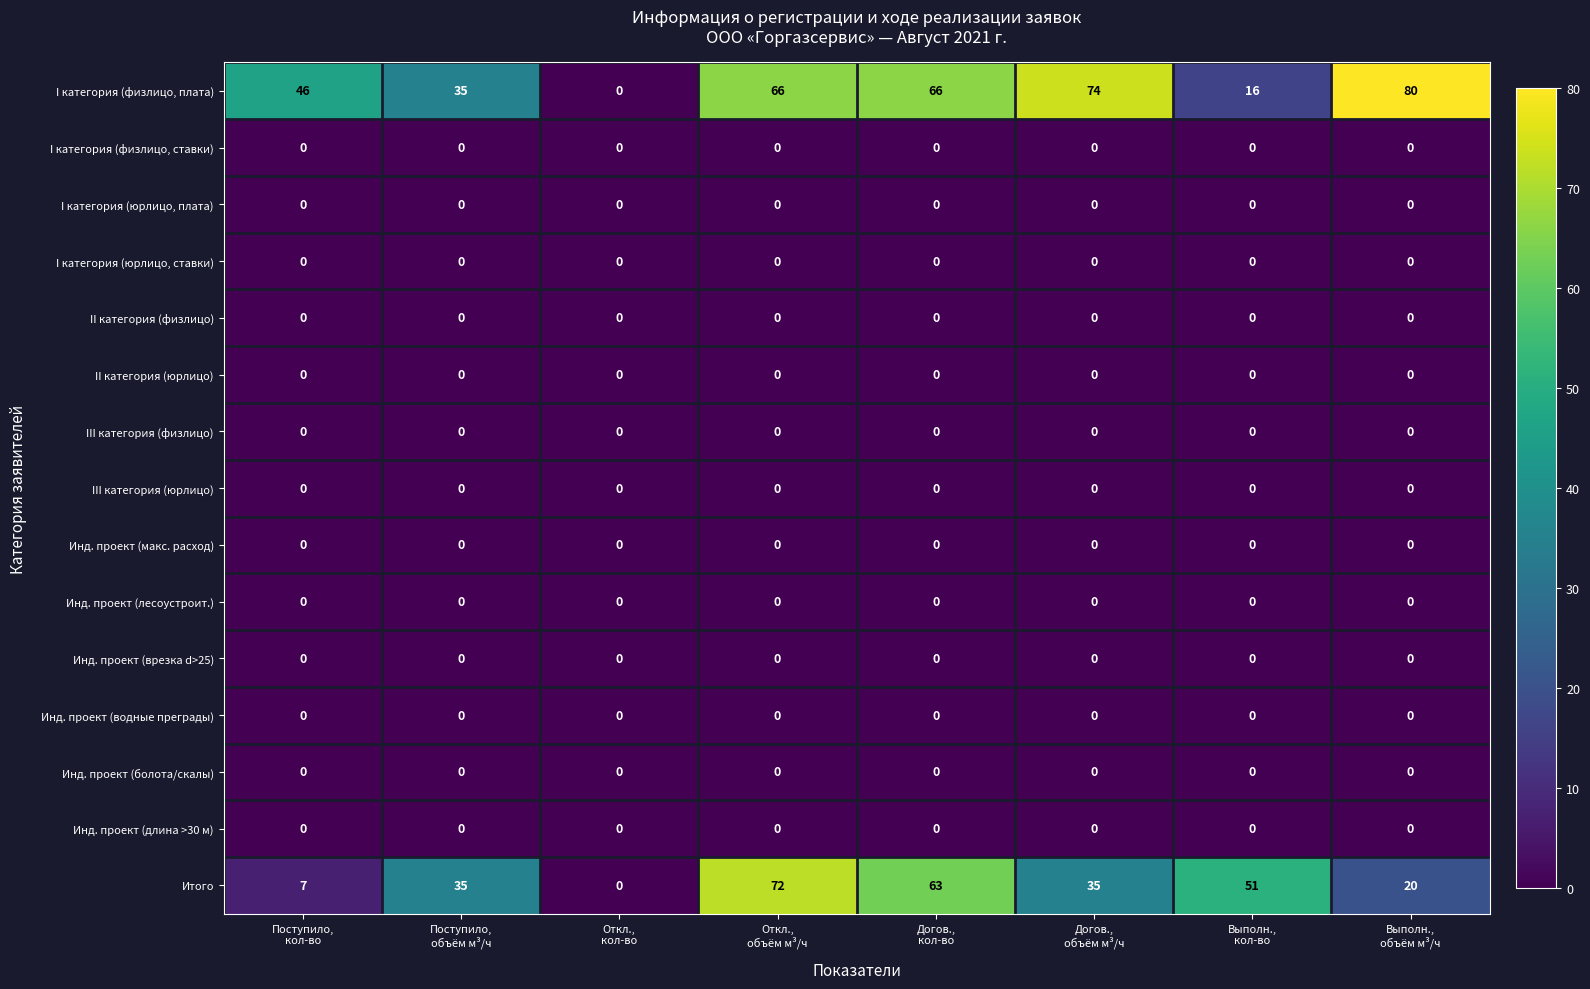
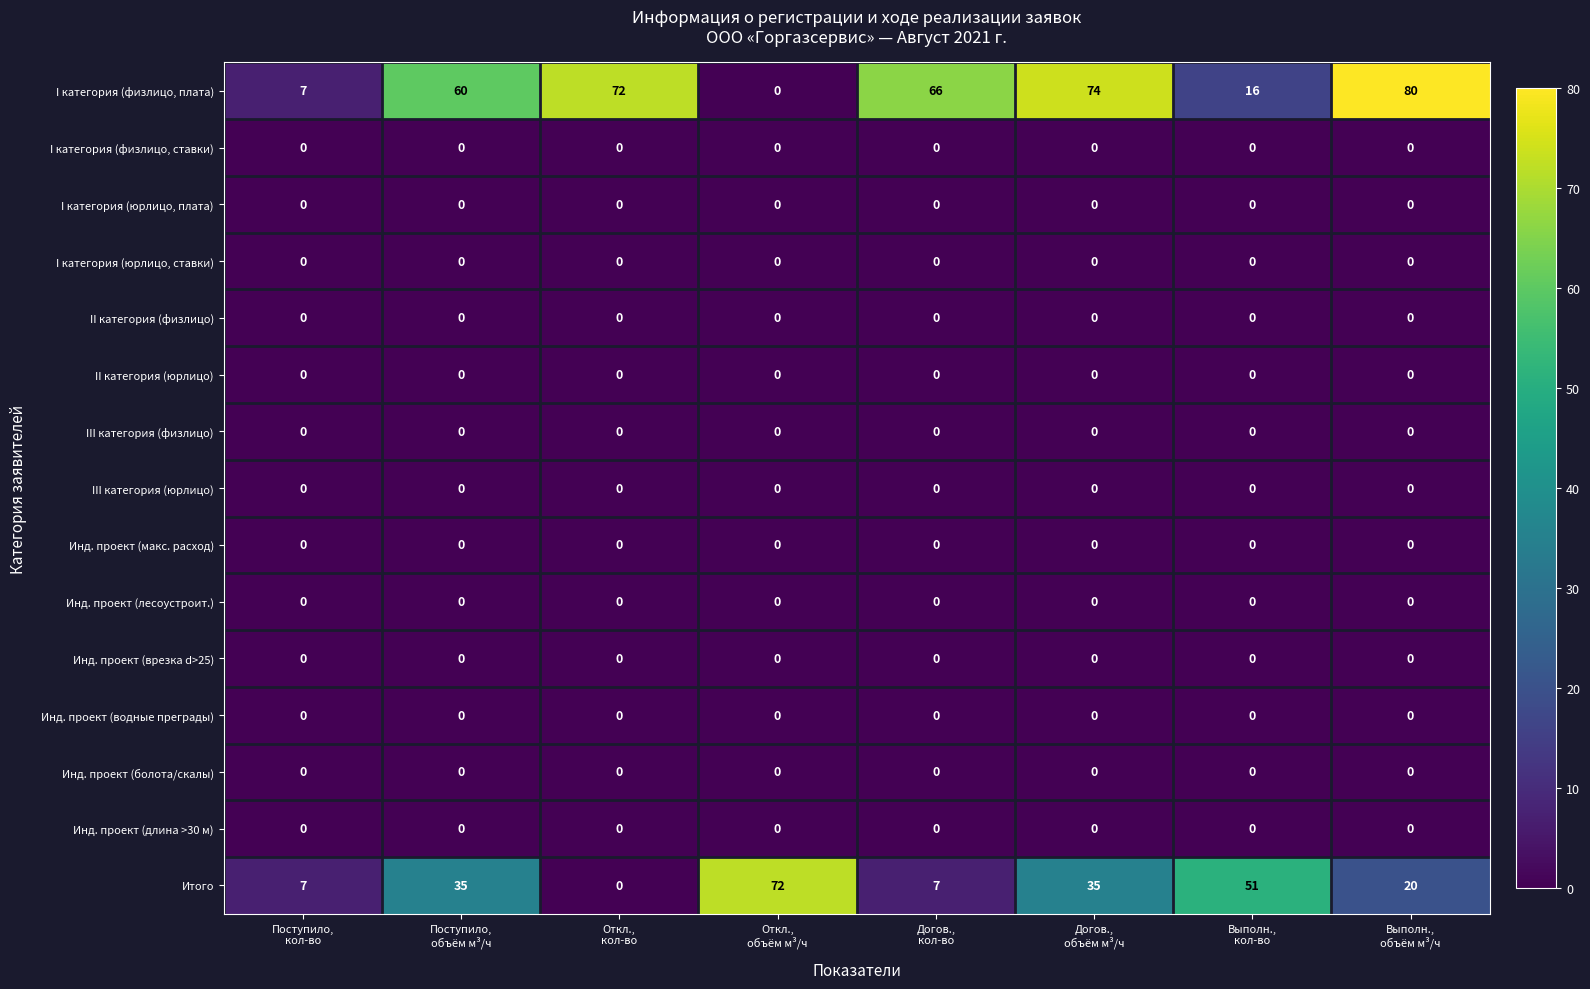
  {
    "I категория (физлицо, плата)": {
-     "Поступило, кол-во": 46,
-     "Поступило, объём м³/ч": 35,
-     "Откл., кол-во": 0,
-     "Откл., объём м³/ч": 66,
+     "Поступило, кол-во": 7,
+     "Поступило, объём м³/ч": 60,
+     "Откл., кол-во": 72,
+     "Откл., объём м³/ч": 0,
      "Догов., кол-во": 66,
      "Догов., объём м³/ч": 74,
      "Выполн., кол-во": 16,
      "Выполн., объём м³/ч": 80
    },
    "I категория (физлицо, ставки)": {
      "Поступило, кол-во": 0,
      "Поступило, объём м³/ч": 0,
      "Откл., кол-во": 0,
      "Откл., объём м³/ч": 0,
      "Догов., кол-во": 0,
      "Догов., объём м³/ч": 0,
      "Выполн., кол-во": 0,
      "Выполн., объём м³/ч": 0
    },
    "I категория (юрлицо, плата)": {
      "Поступило, кол-во": 0,
      "Поступило, объём м³/ч": 0,
      "Откл., кол-во": 0,
      "Откл., объём м³/ч": 0,
      "Догов., кол-во": 0,
      "Догов., объём м³/ч": 0,
      "Выполн., кол-во": 0,
      "Выполн., объём м³/ч": 0
    },
    "I категория (юрлицо, ставки)": {
      "Поступило, кол-во": 0,
      "Поступило, объём м³/ч": 0,
      "Откл., кол-во": 0,
      "Откл., объём м³/ч": 0,
      "Догов., кол-во": 0,
      "Догов., объём м³/ч": 0,
      "Выполн., кол-во": 0,
      "Выполн., объём м³/ч": 0
    },
    "II категория (физлицо)": {
      "Поступило, кол-во": 0,
      "Поступило, объём м³/ч": 0,
      "Откл., кол-во": 0,
      "Откл., объём м³/ч": 0,
      "Догов., кол-во": 0,
      "Догов., объём м³/ч": 0,
      "Выполн., кол-во": 0,
      "Выполн., объём м³/ч": 0
    },
    "II категория (юрлицо)": {
      "Поступило, кол-во": 0,
      "Поступило, объём м³/ч": 0,
      "Откл., кол-во": 0,
      "Откл., объём м³/ч": 0,
      "Догов., кол-во": 0,
      "Догов., объём м³/ч": 0,
      "Выполн., кол-во": 0,
      "Выполн., объём м³/ч": 0
    },
    "III категория (физлицо)": {
      "Поступило, кол-во": 0,
      "Поступило, объём м³/ч": 0,
      "Откл., кол-во": 0,
      "Откл., объём м³/ч": 0,
      "Догов., кол-во": 0,
      "Догов., объём м³/ч": 0,
      "Выполн., кол-во": 0,
      "Выполн., объём м³/ч": 0
    },
    "III категория (юрлицо)": {
      "Поступило, кол-во": 0,
      "Поступило, объём м³/ч": 0,
      "Откл., кол-во": 0,
      "Откл., объём м³/ч": 0,
      "Догов., кол-во": 0,
      "Догов., объём м³/ч": 0,
      "Выполн., кол-во": 0,
      "Выполн., объём м³/ч": 0
    },
    "Инд. проект (макс. расход)": {
      "Поступило, кол-во": 0,
      "Поступило, объём м³/ч": 0,
      "Откл., кол-во": 0,
      "Откл., объём м³/ч": 0,
      "Догов., кол-во": 0,
      "Догов., объём м³/ч": 0,
      "Выполн., кол-во": 0,
      "Выполн., объём м³/ч": 0
    },
    "Инд. проект (лесоустроит.)": {
      "Поступило, кол-во": 0,
      "Поступило, объём м³/ч": 0,
      "Откл., кол-во": 0,
      "Откл., объём м³/ч": 0,
      "Догов., кол-во": 0,
      "Догов., объём м³/ч": 0,
      "Выполн., кол-во": 0,
      "Выполн., объём м³/ч": 0
    },
    "Инд. проект (врезка d>25)": {
      "Поступило, кол-во": 0,
      "Поступило, объём м³/ч": 0,
      "Откл., кол-во": 0,
      "Откл., объём м³/ч": 0,
      "Догов., кол-во": 0,
      "Догов., объём м³/ч": 0,
      "Выполн., кол-во": 0,
      "Выполн., объём м³/ч": 0
    },
    "Инд. проект (водные преграды)": {
      "Поступило, кол-во": 0,
      "Поступило, объём м³/ч": 0,
      "Откл., кол-во": 0,
      "Откл., объём м³/ч": 0,
      "Догов., кол-во": 0,
      "Догов., объём м³/ч": 0,
      "Выполн., кол-во": 0,
      "Выполн., объём м³/ч": 0
    },
    "Инд. проект (болота/скалы)": {
      "Поступило, кол-во": 0,
      "Поступило, объём м³/ч": 0,
      "Откл., кол-во": 0,
      "Откл., объём м³/ч": 0,
      "Догов., кол-во": 0,
      "Догов., объём м³/ч": 0,
      "Выполн., кол-во": 0,
      "Выполн., объём м³/ч": 0
    },
    "Инд. проект (длина >30 м)": {
      "Поступило, кол-во": 0,
      "Поступило, объём м³/ч": 0,
      "Откл., кол-во": 0,
      "Откл., объём м³/ч": 0,
      "Догов., кол-во": 0,
      "Догов., объём м³/ч": 0,
      "Выполн., кол-во": 0,
      "Выполн., объём м³/ч": 0
    },
    "Итого": {
      "Поступило, кол-во": 7,
      "Поступило, объём м³/ч": 35,
      "Откл., кол-во": 0,
      "Откл., объём м³/ч": 72,
-     "Догов., кол-во": 63,
+     "Догов., кол-во": 7,
      "Догов., объём м³/ч": 35,
      "Выполн., кол-во": 51,
      "Выполн., объём м³/ч": 20
    }
  }
